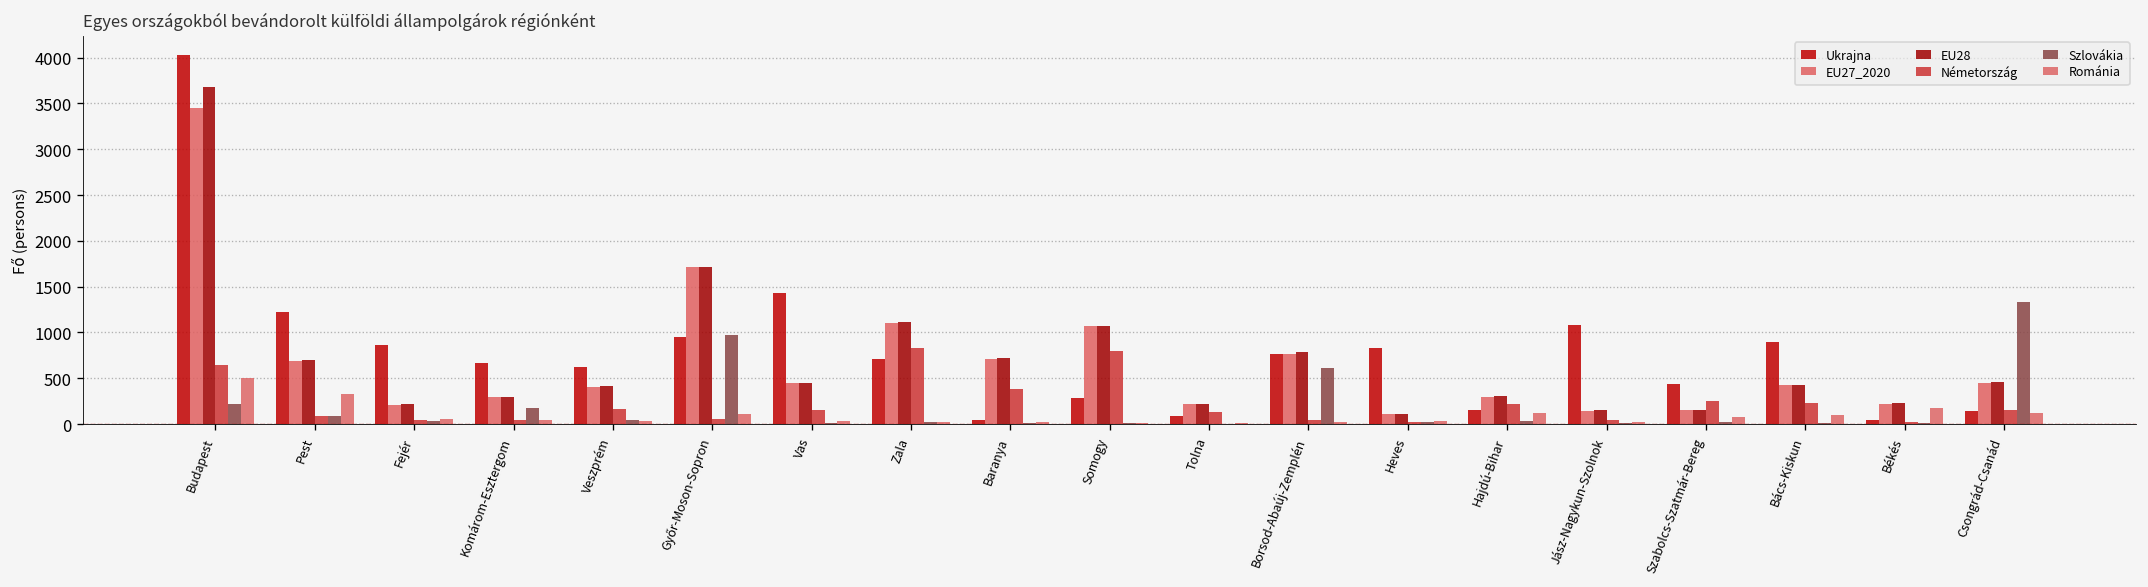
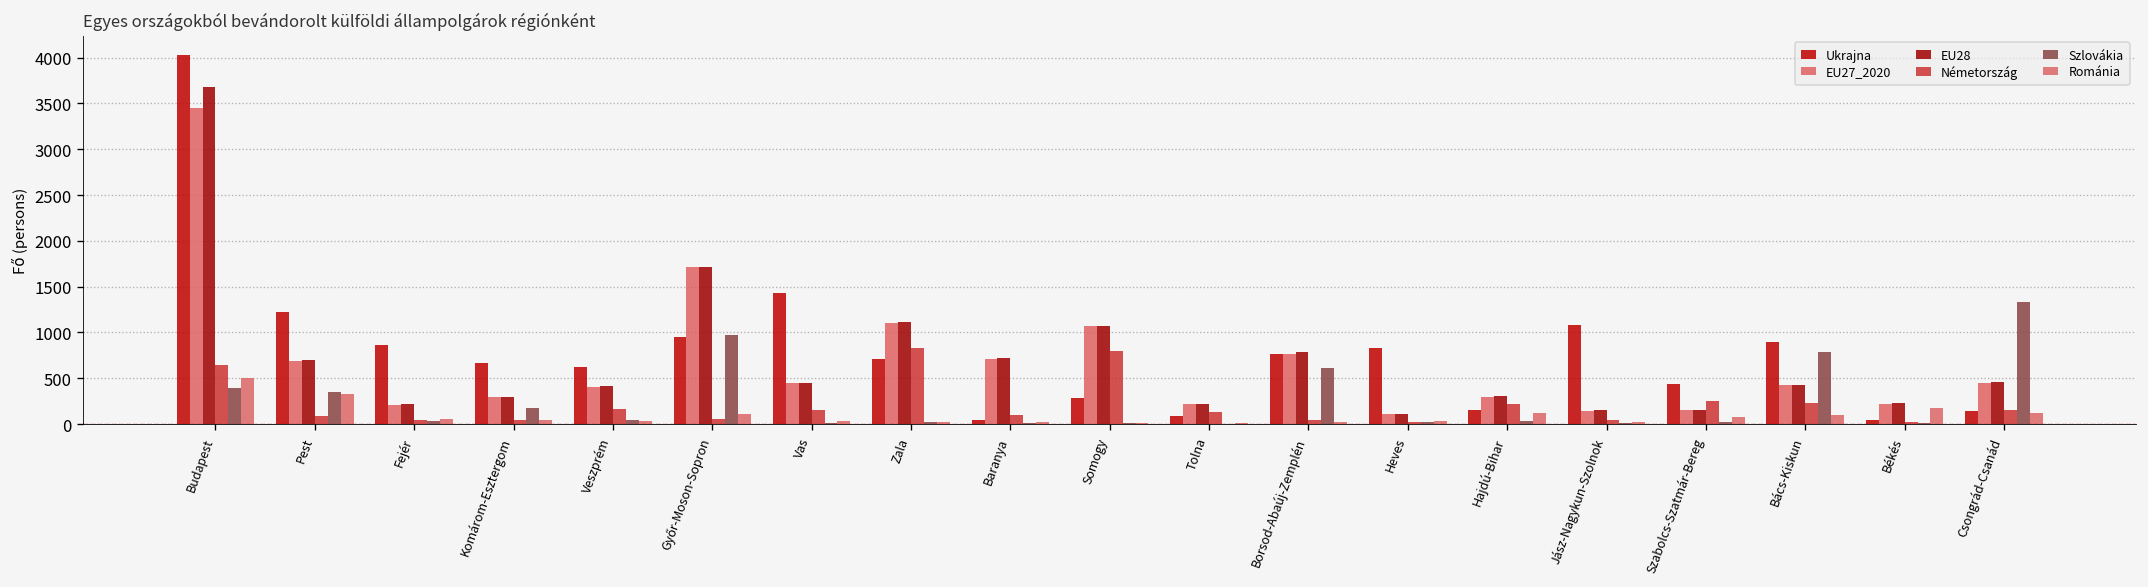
  {
    "Németország": {
      "Budapest": 600,
      "Pest": 100,
      "Fejér": 0,
      "Komárom-Esztergom": 0,
      "Veszprém": 200,
      "Győr-Moson-Sopron": 100,
      "Vas": 200,
      "Zala": 800,
-     "Baranya": 400,
+     "Baranya": 100,
      "Somogy": 800,
      "Tolna": 100,
      "Borsod-Abaúj-Zemplén": 0,
      "Hajdú-Bihar": 200,
      "Jász-Nagykun-Szolnok": 0,
      "Szabolcs-Szatmár-Bereg": 300,
      "Bács-Kiskun": 200,
      "Csongrád-Csanád": 200
    },
    "Szlovákia": {
-     "Budapest": 200,
-     "Pest": 100,
+     "Budapest": 400,
+     "Pest": 300,
      "Komárom-Esztergom": 200,
      "Veszprém": 0,
      "Győr-Moson-Sopron": 1000,
      "Borsod-Abaúj-Zemplén": 600,
-     "Bács-Kiskun": 0,
+     "Bács-Kiskun": 800,
      "Csongrád-Csanád": 1300
    }
  }
